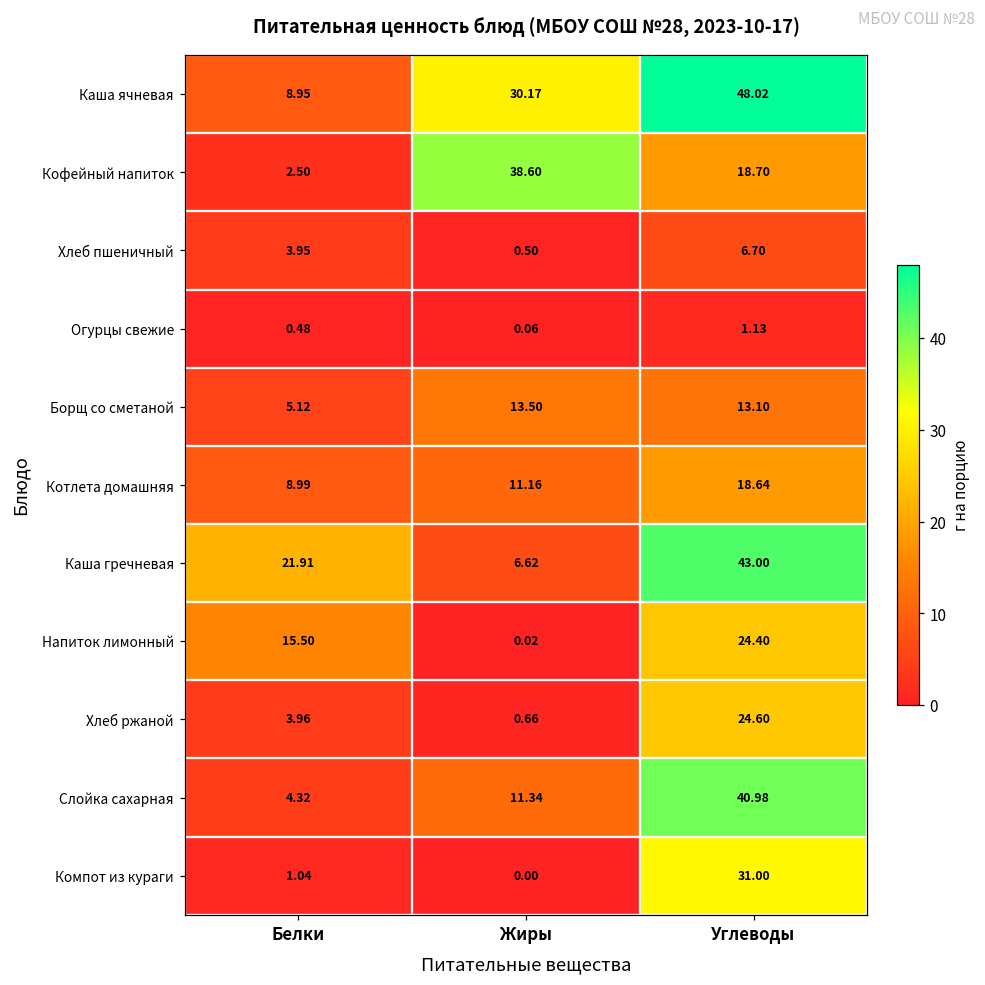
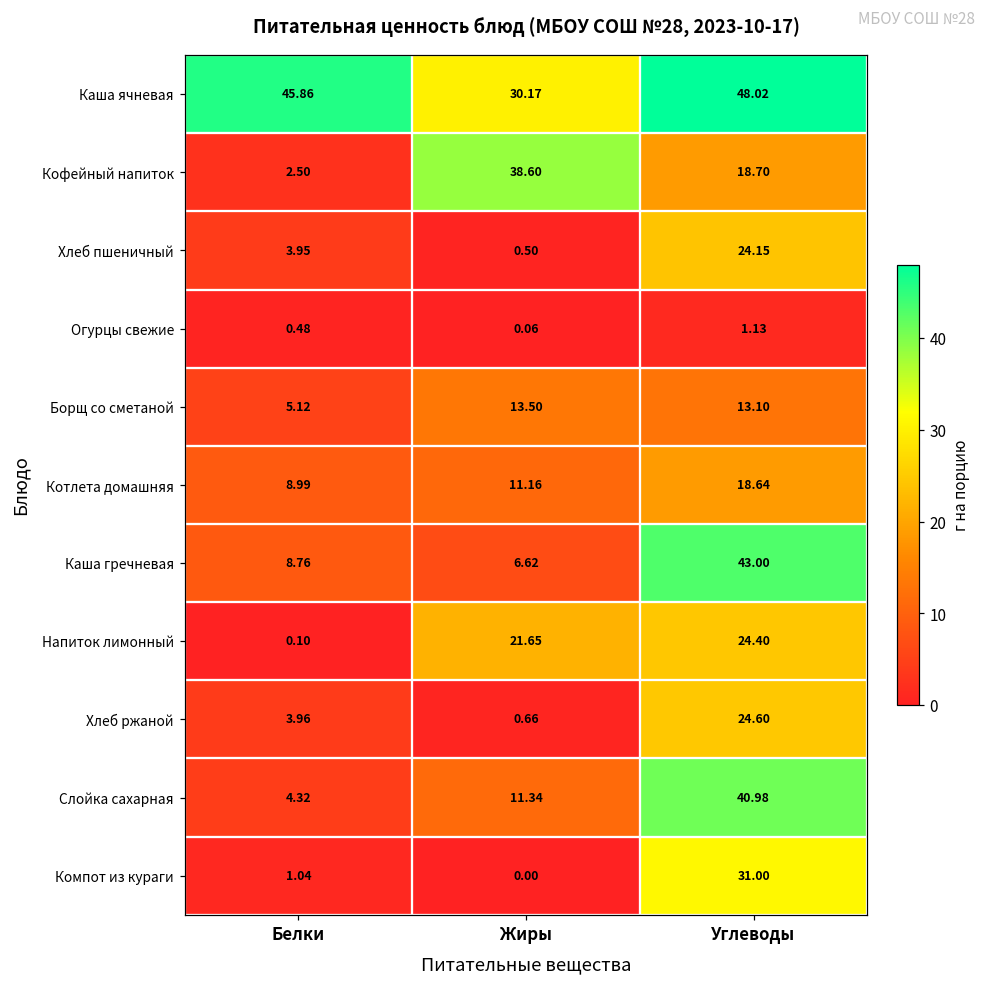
  {
    "Каша ячневая": {
-     "Белки": 8.95,
+     "Белки": 45.86,
      "Жиры": 30.17,
      "Углеводы": 48.02
    },
    "Кофейный напиток": {
      "Белки": 2.50,
      "Жиры": 38.60,
      "Углеводы": 18.70
    },
    "Хлеб пшеничный": {
      "Белки": 3.95,
      "Жиры": 0.50,
-     "Углеводы": 6.70
+     "Углеводы": 24.15
    },
    "Огурцы свежие": {
      "Белки": 0.48,
      "Жиры": 0.06,
      "Углеводы": 1.13
    },
    "Борщ со сметаной": {
      "Белки": 5.12,
      "Жиры": 13.50,
      "Углеводы": 13.10
    },
    "Котлета домашняя": {
      "Белки": 8.99,
      "Жиры": 11.16,
      "Углеводы": 18.64
    },
    "Каша гречневая": {
-     "Белки": 21.91,
+     "Белки": 8.76,
      "Жиры": 6.62,
      "Углеводы": 43.00
    },
    "Напиток лимонный": {
-     "Белки": 15.50,
-     "Жиры": 0.02,
+     "Белки": 0.10,
+     "Жиры": 21.65,
      "Углеводы": 24.40
    },
    "Хлеб ржаной": {
      "Белки": 3.96,
      "Жиры": 0.66,
      "Углеводы": 24.60
    },
    "Слойка сахарная": {
      "Белки": 4.32,
      "Жиры": 11.34,
      "Углеводы": 40.98
    },
    "Компот из кураги": {
      "Белки": 1.04,
      "Жиры": 0.00,
      "Углеводы": 31.00
    }
  }
